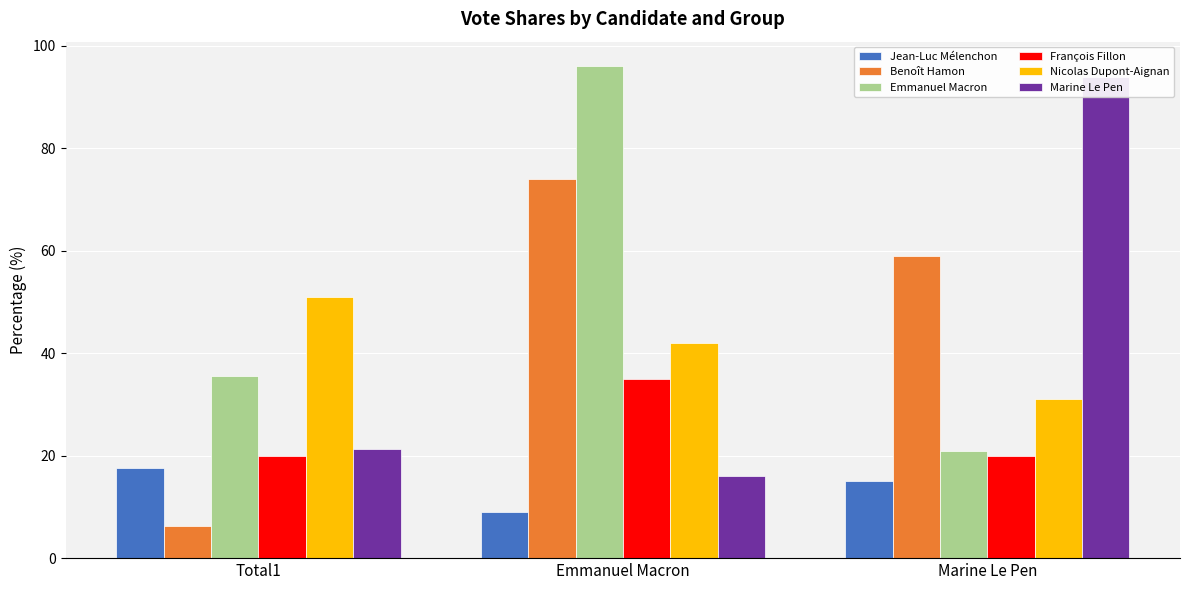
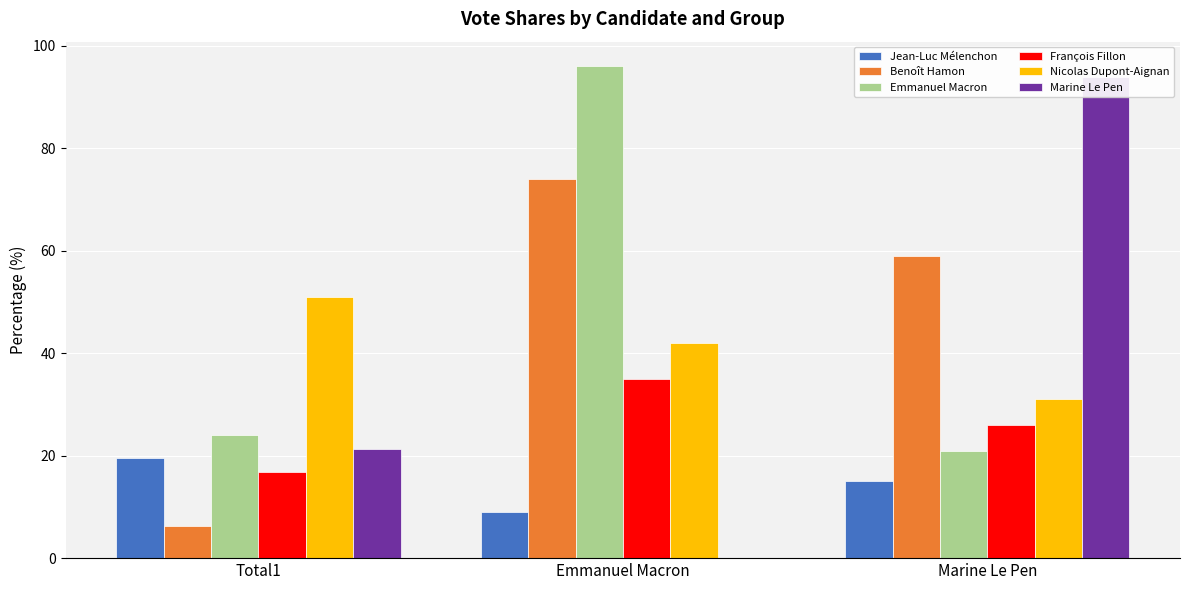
  {
    "Jean-Luc Mélenchon": {
-     "Total1": 18,
+     "Total1": 20,
      "Emmanuel Macron": 9,
      "Marine Le Pen": 15
    },
    "Benoît Hamon": {
      "Total1": 6,
      "Emmanuel Macron": 74,
      "Marine Le Pen": 59
    },
    "Emmanuel Macron": {
-     "Total1": 36,
+     "Total1": 24,
      "Emmanuel Macron": 96,
      "Marine Le Pen": 21
    },
    "François Fillon": {
-     "Total1": 20,
+     "Total1": 17,
      "Emmanuel Macron": 35,
-     "Marine Le Pen": 20
+     "Marine Le Pen": 26
    },
    "Nicolas Dupont-Aignan": {
      "Total1": 51,
      "Emmanuel Macron": 42,
      "Marine Le Pen": 31
    },
    "Marine Le Pen": {
      "Total1": 21,
-     "Emmanuel Macron": 16
+     "Emmanuel Macron": 0
    }
  }
